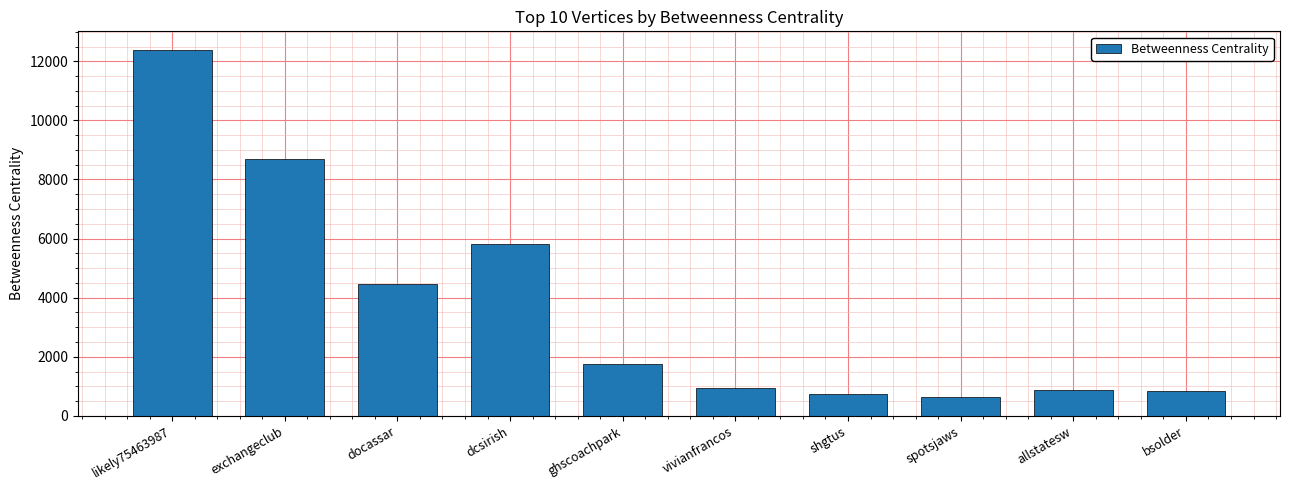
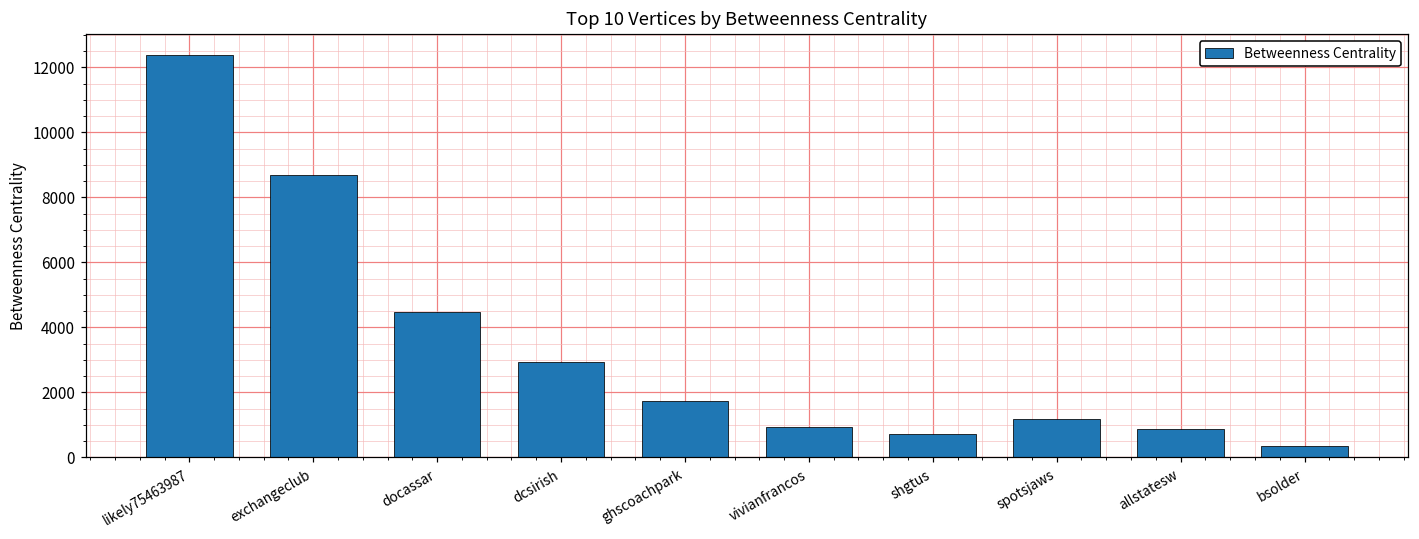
  {
    "likely75463987": 12400,
    "exchangeclub": 8700,
    "docassar": 4500,
-   "dcsirish": 5800,
+   "dcsirish": 2900,
    "ghscoachpark": 1700,
    "vivianfrancos": 900,
    "shgtus": 700,
-   "spotsjaws": 700,
+   "spotsjaws": 1200,
    "allstatesw": 900,
-   "bsolder": 800
+   "bsolder": 400
  }
